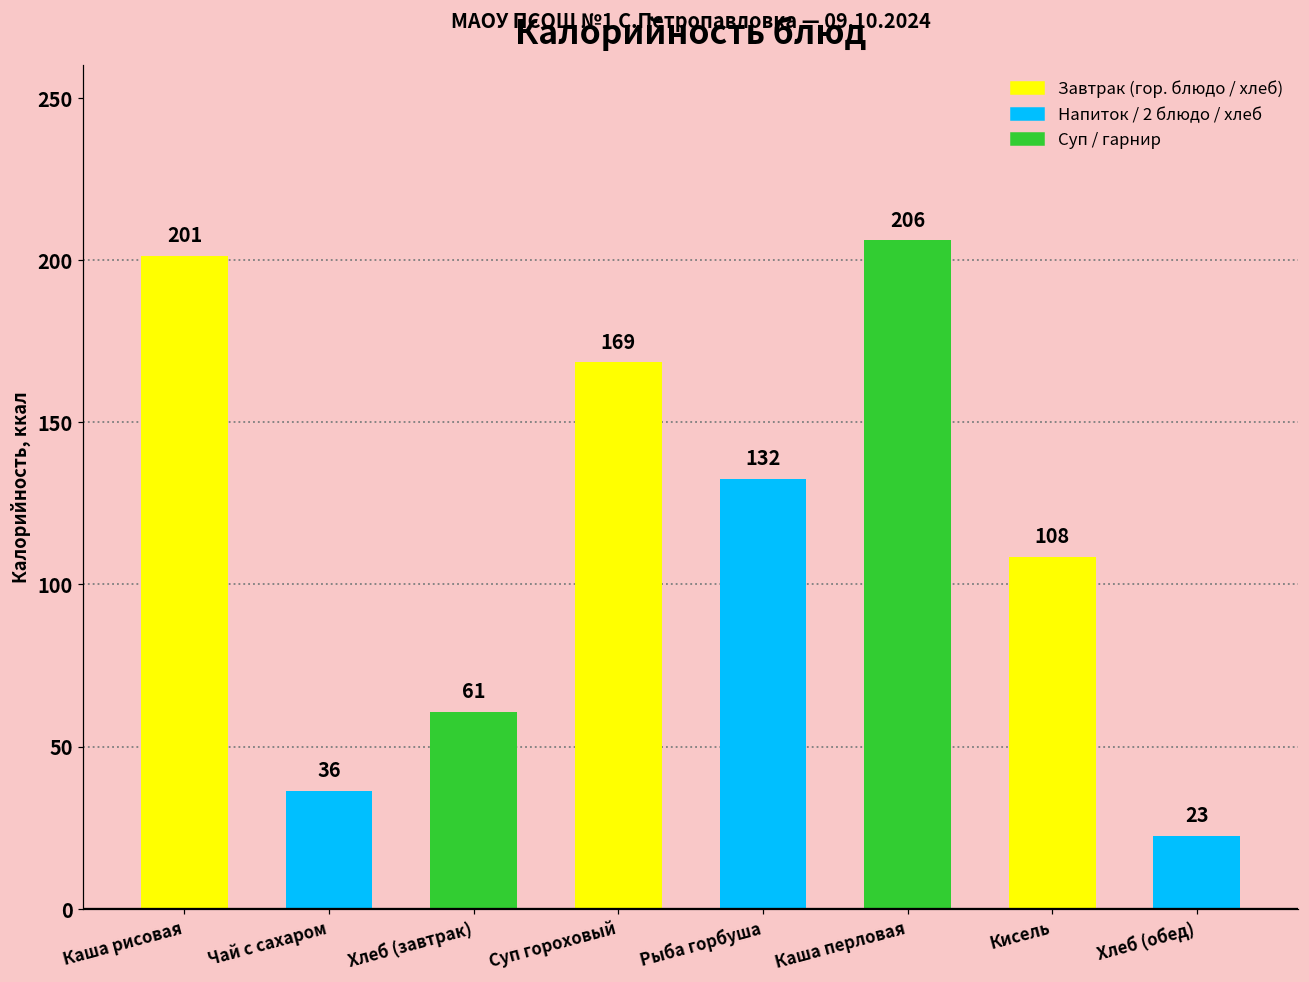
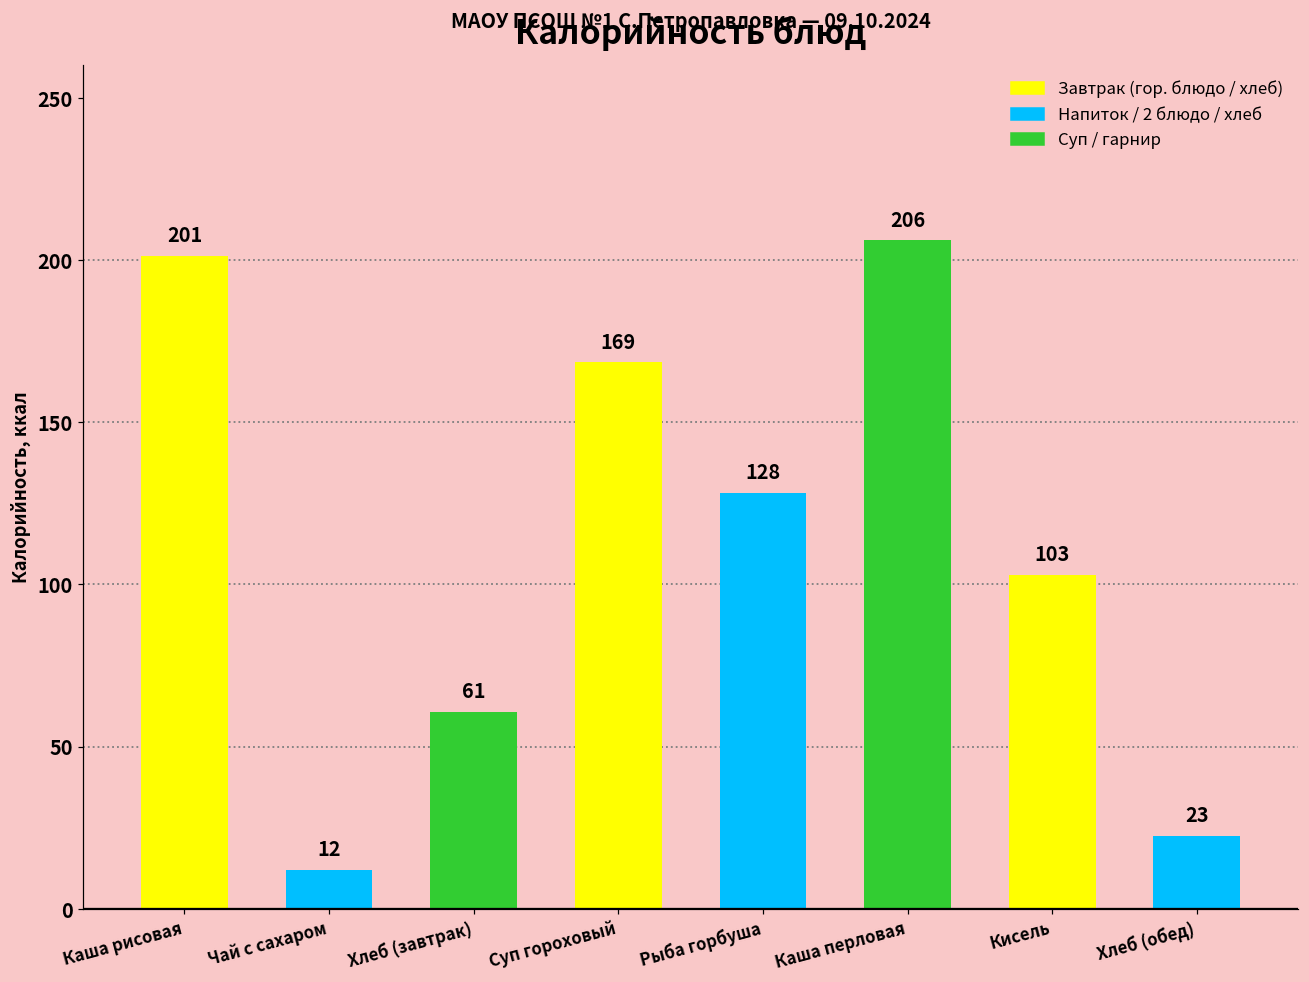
  {
    "Каша рисовая": 201,
-   "Чай с сахаром": 36,
+   "Чай с сахаром": 12,
    "Хлеб (завтрак)": 61,
    "Суп гороховый": 169,
-   "Рыба горбуша": 132,
+   "Рыба горбуша": 128,
    "Каша перловая": 206,
-   "Кисель": 108,
+   "Кисель": 103,
    "Хлеб (обед)": 23
  }
